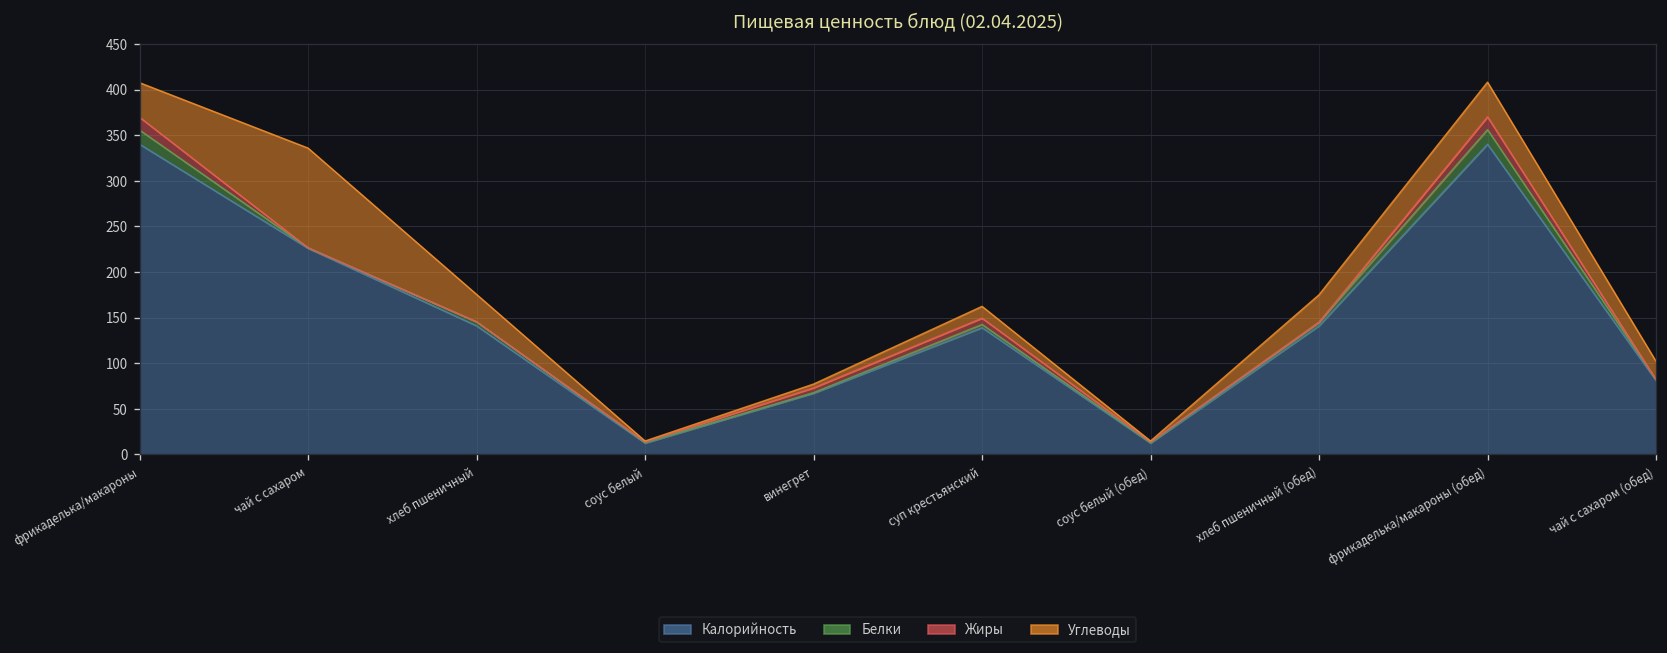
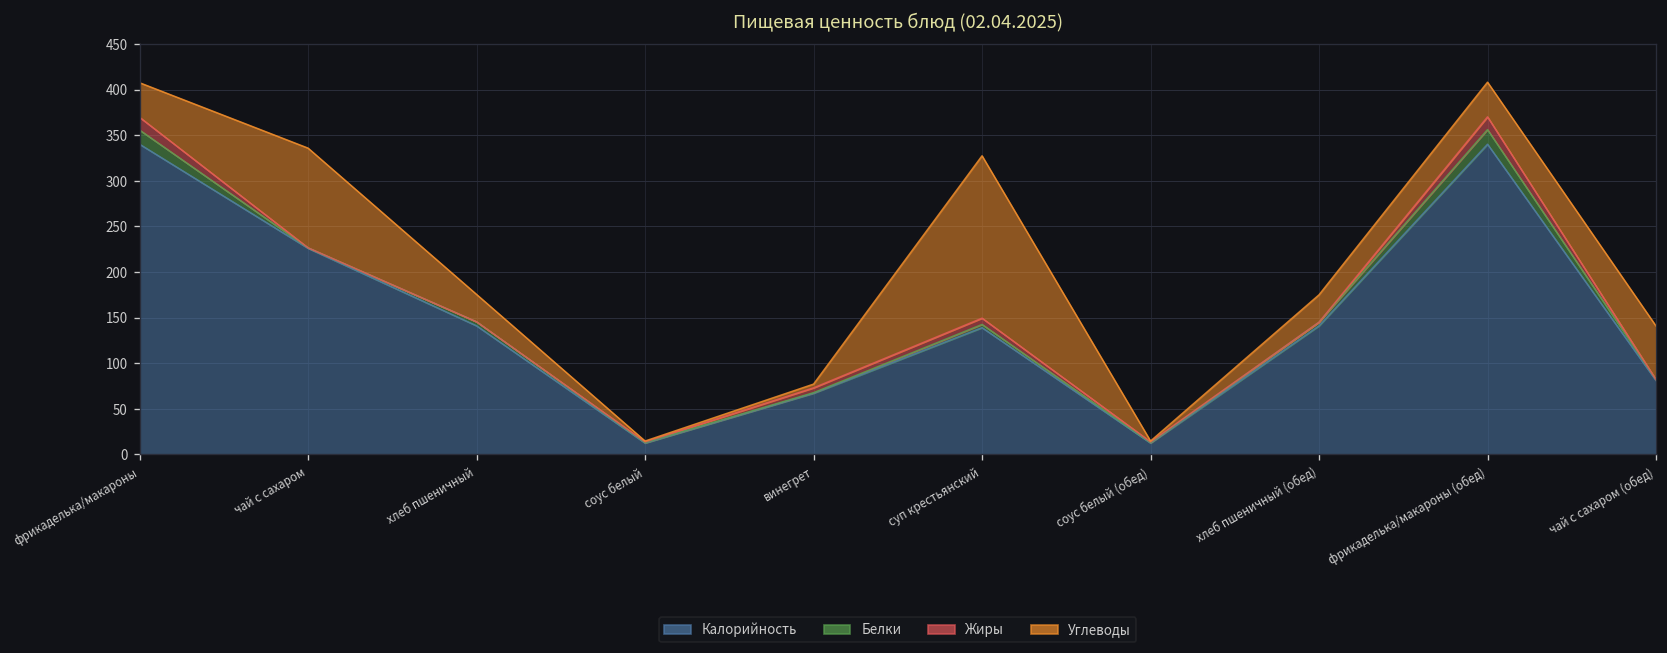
  {
    "Калорийность": {
      "фрикаделька/макароны": 340,
      "хлеб пшеничный": 140,
      "суп крестьянский": 140,
      "хлеб пшеничный (обед)": 140,
      "фрикаделька/макароны (обед)": 340
    },
    "Белки": {
      "фрикаделька/макароны": 20,
      "суп крестьянский": 0,
      "фрикаделька/макароны (обед)": 20
    },
    "Жиры": {
      "фрикаделька/макароны": 10,
      "винегрет": 10,
      "суп крестьянский": 10,
      "фрикаделька/макароны (обед)": 10
    },
    "Углеводы": {
      "фрикаделька/макароны": 40,
      "чай с сахаром": 110,
      "хлеб пшеничный": 30,
      "винегрет": 0,
-     "суп крестьянский": 10,
+     "суп крестьянский": 180,
      "хлеб пшеничный (обед)": 30,
      "фрикаделька/макароны (обед)": 40,
-     "чай с сахаром (обед)": 20
+     "чай с сахаром (обед)": 60
    }
  }
